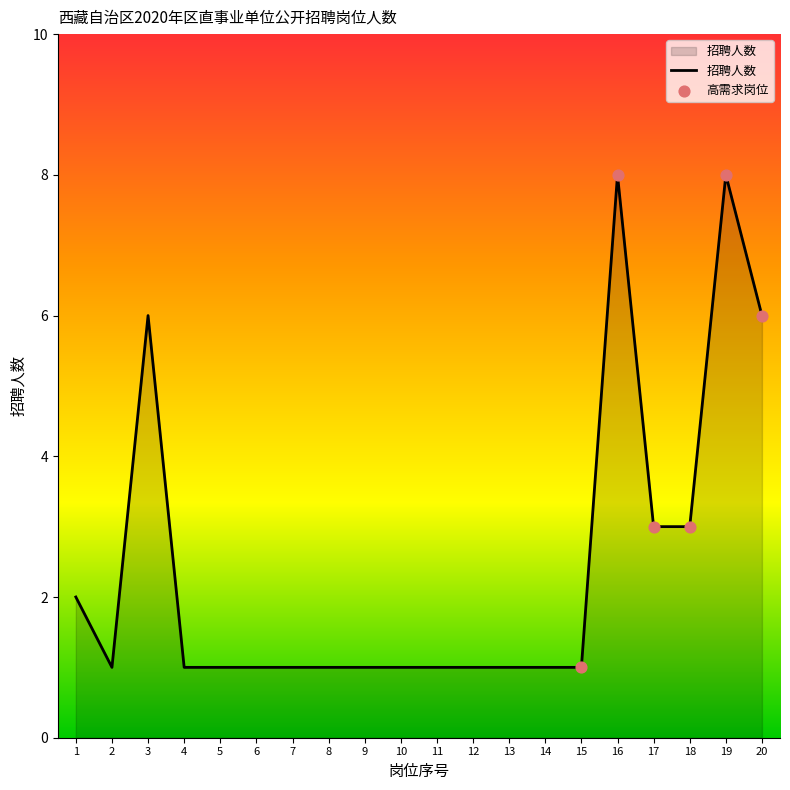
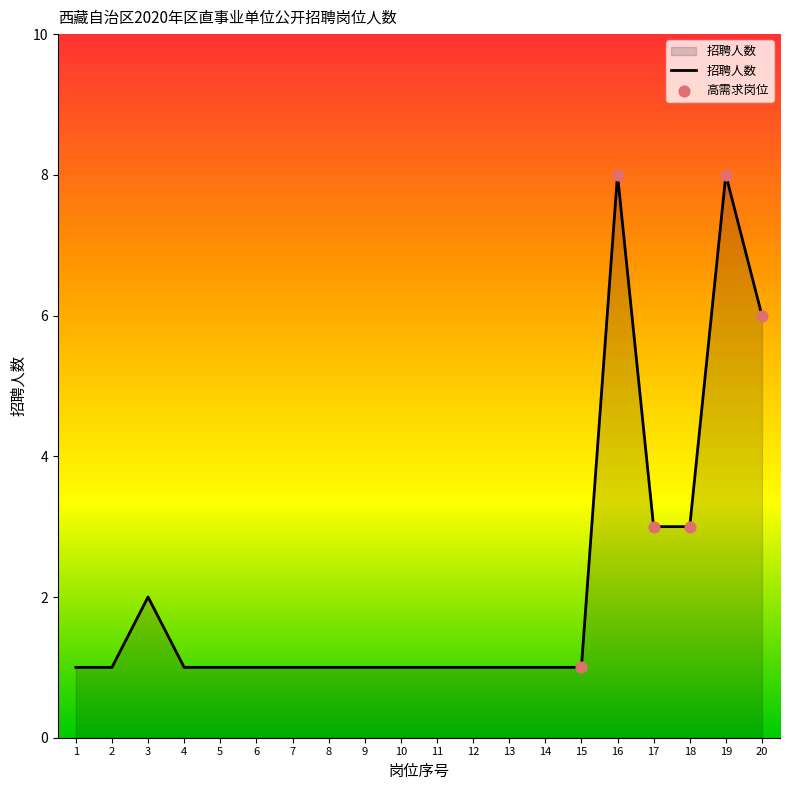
  {
    "招聘人数": {
-     "1": 2,
+     "1": 1,
      "2": 1,
-     "3": 6,
+     "3": 2,
      "4": 1,
      "5": 1,
      "6": 1,
      "7": 1,
      "8": 1,
      "9": 1,
      "10": 1,
      "11": 1,
      "12": 1,
      "13": 1,
      "14": 1
    }
  }
